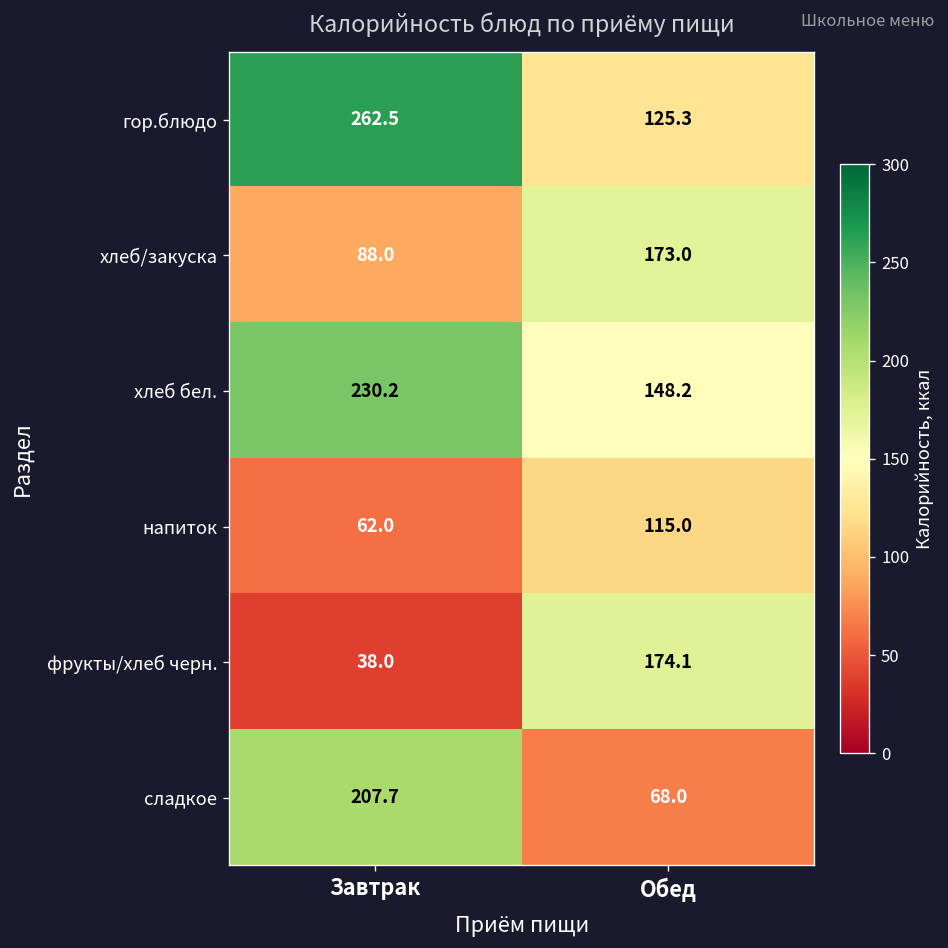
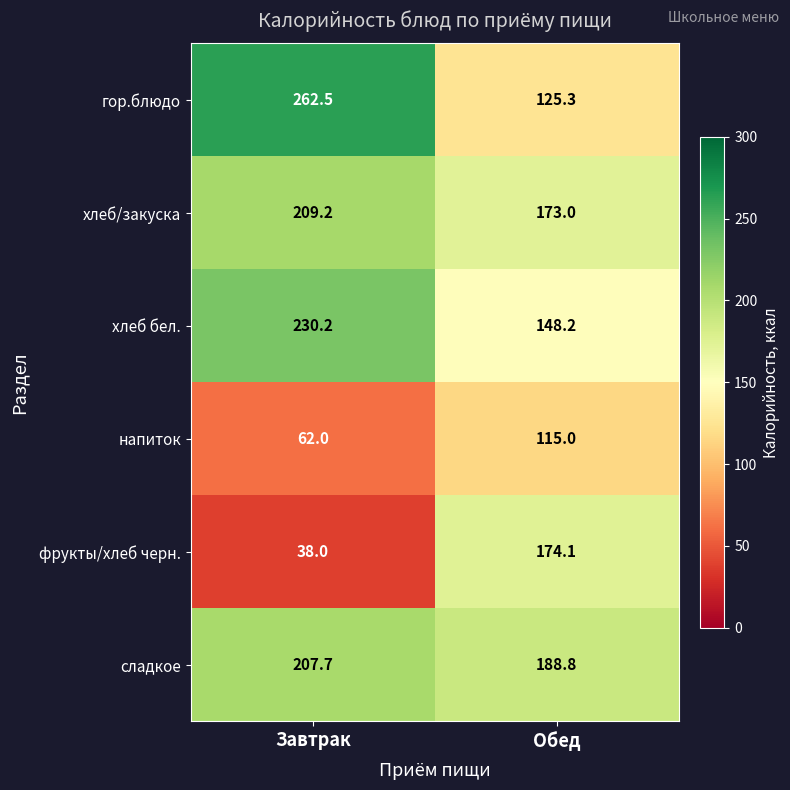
  {
    "гор.блюдо": {
      "Завтрак": 262.5,
      "Обед": 125.3
    },
    "хлеб/закуска": {
-     "Завтрак": 88.0,
+     "Завтрак": 209.2,
      "Обед": 173.0
    },
    "хлеб бел.": {
      "Завтрак": 230.2,
      "Обед": 148.2
    },
    "напиток": {
      "Завтрак": 62.0,
      "Обед": 115.0
    },
    "фрукты/хлеб черн.": {
      "Завтрак": 38.0,
      "Обед": 174.1
    },
    "сладкое": {
      "Завтрак": 207.7,
-     "Обед": 68.0
+     "Обед": 188.8
    }
  }
